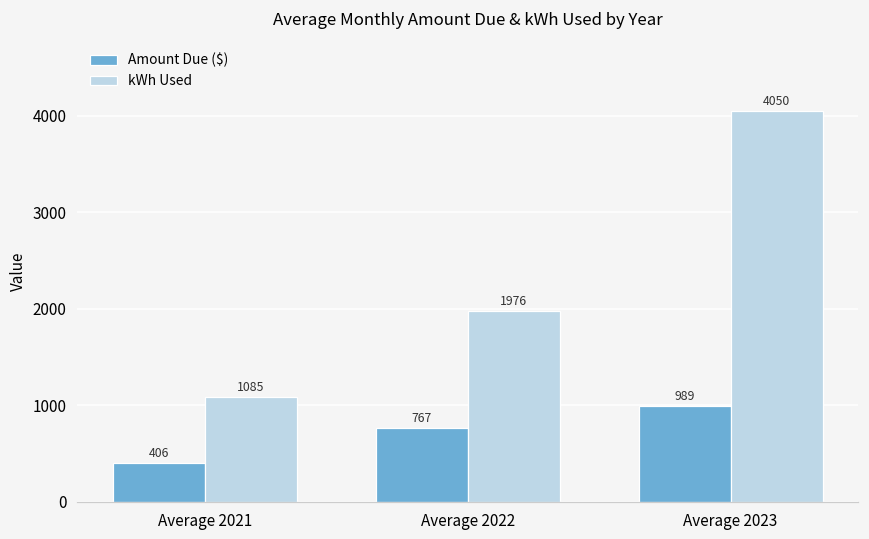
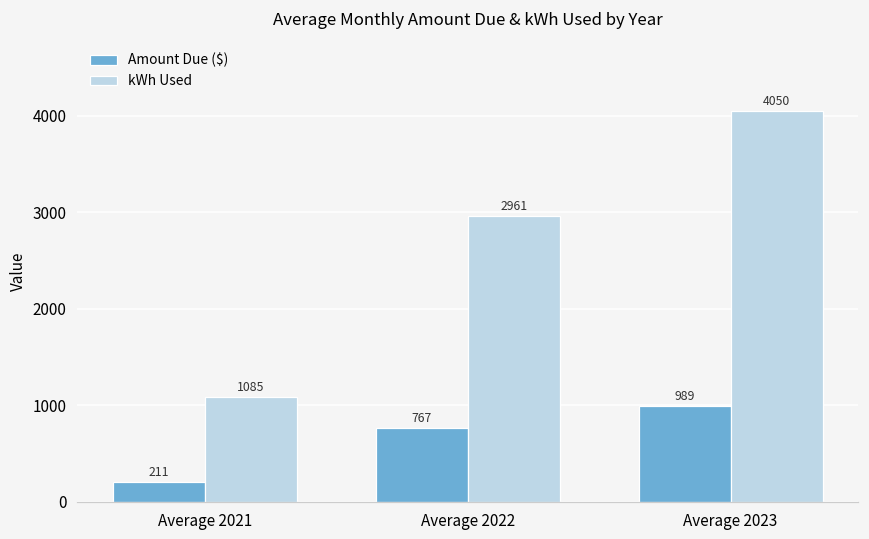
  {
    "Amount Due ($)": {
-     "Average 2021": 406,
+     "Average 2021": 211,
      "Average 2022": 767,
      "Average 2023": 989
    },
    "kWh Used": {
      "Average 2021": 1085,
-     "Average 2022": 1976,
+     "Average 2022": 2961,
      "Average 2023": 4050
    }
  }
